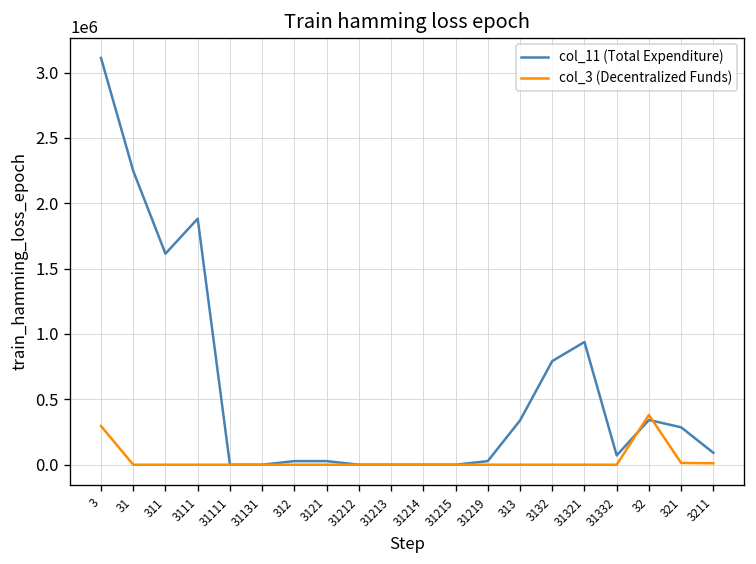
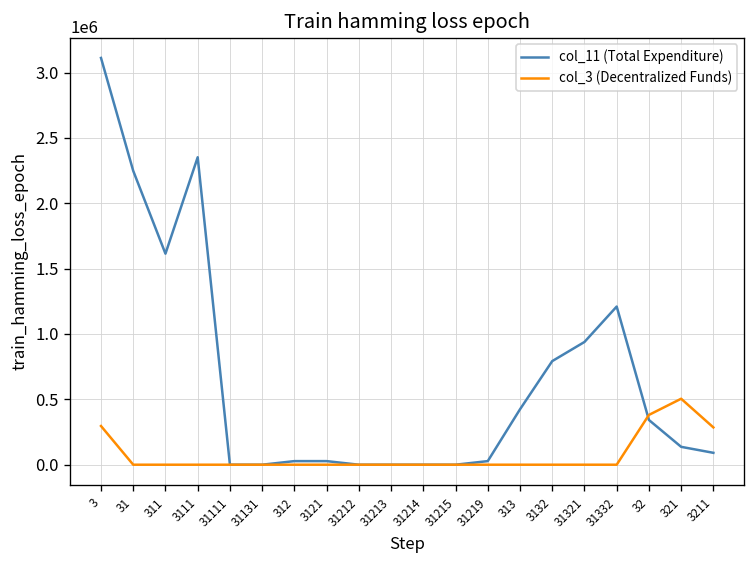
  {
    "col_11 (Total Expenditure)": {
      "3": 3110000,
      "31": 2250000,
      "311": 1610000,
-     "3111": 1880000,
+     "3111": 2350000,
      "312": 30000,
      "3121": 30000,
      "31219": 30000,
-     "313": 340000,
+     "313": 420000,
      "3132": 790000,
      "31321": 940000,
-     "31332": 70000,
+     "31332": 1210000,
      "32": 340000,
-     "321": 290000,
+     "321": 140000,
      "3211": 90000
    },
    "col_3 (Decentralized Funds)": {
      "3": 300000,
      "31": 0,
      "311": 0,
      "3111": 0,
      "312": 0,
      "3121": 0,
      "31219": 0,
      "313": 0,
      "3132": 0,
      "31321": 0,
      "31332": 0,
      "32": 380000,
-     "321": 10000,
-     "3211": 10000
+     "321": 500000,
+     "3211": 290000
    }
  }
